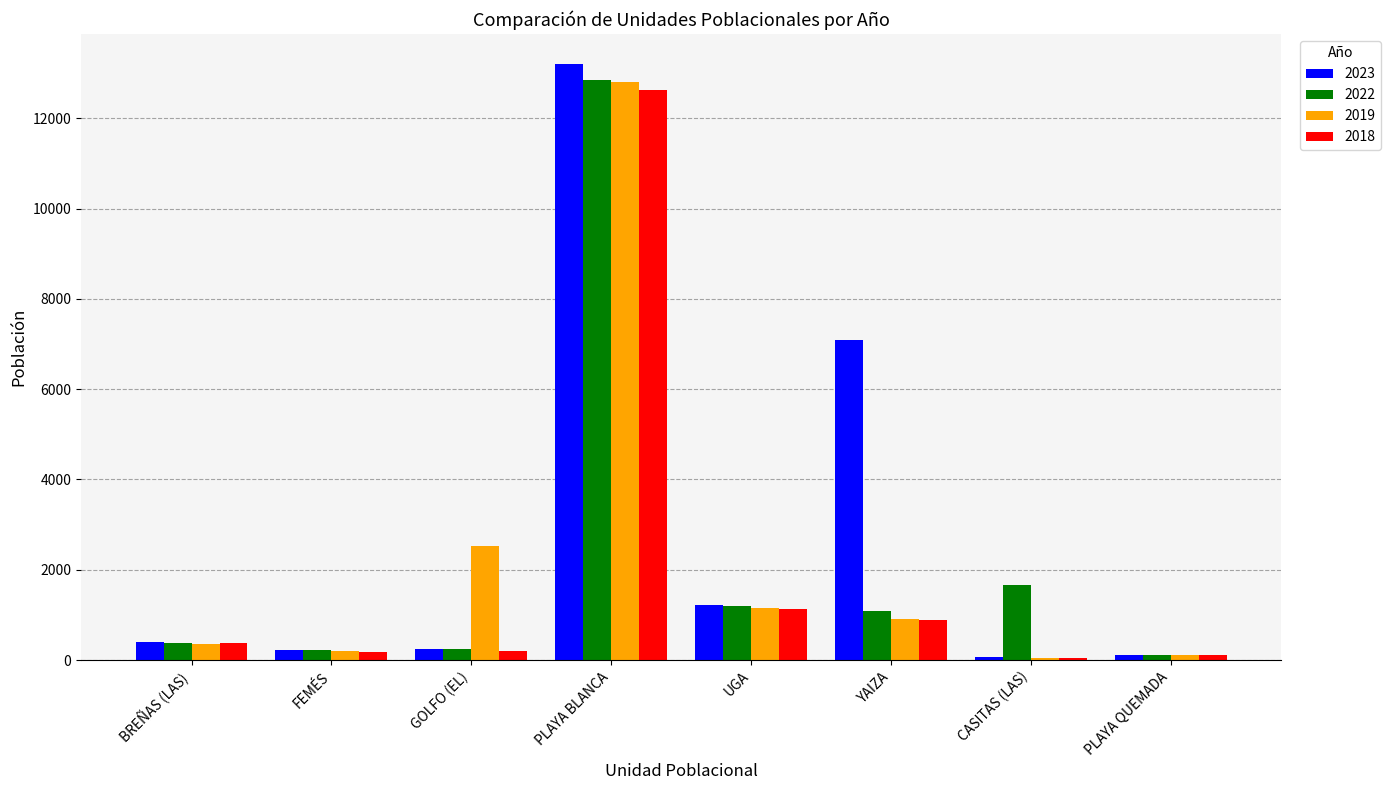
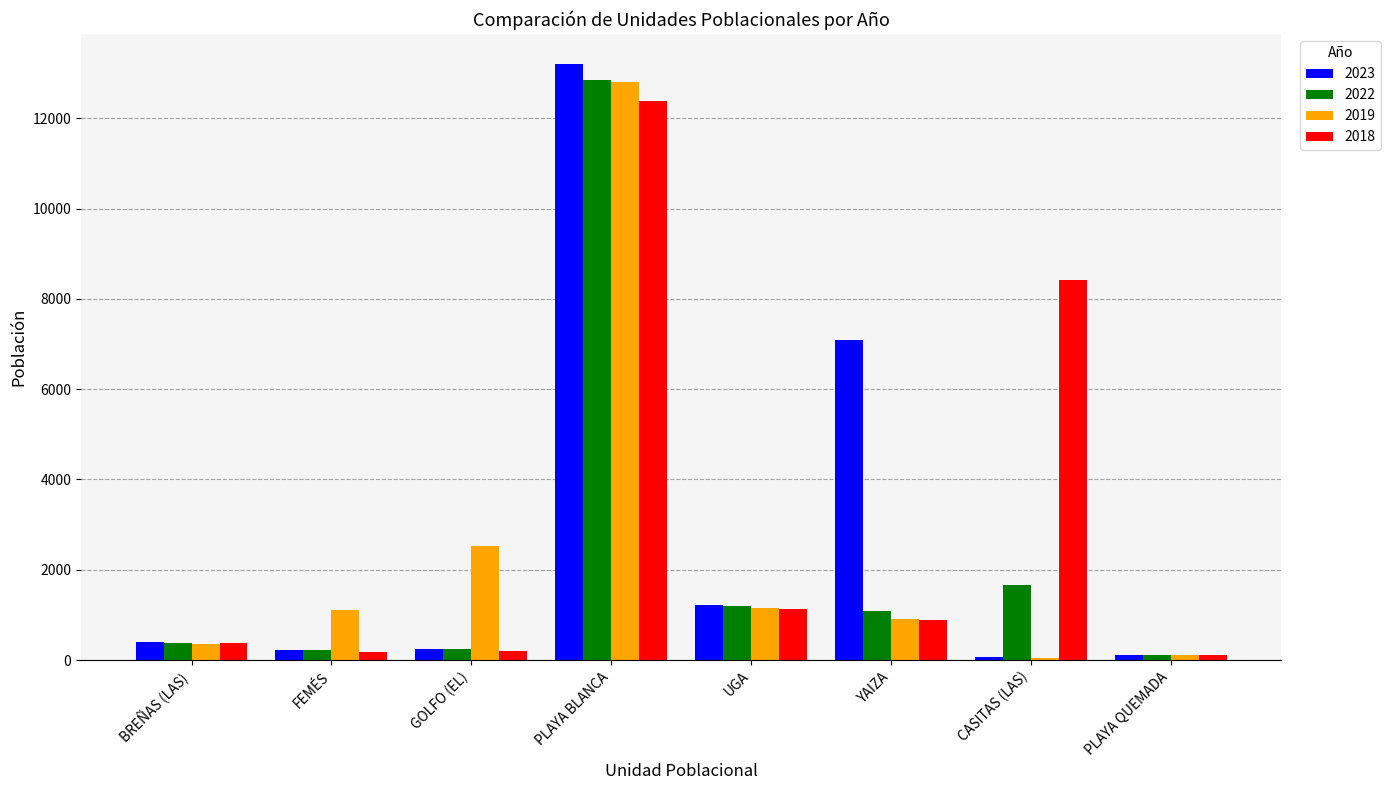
  {
    "2023": {
      "BREÑAS (LAS)": 400,
      "FEMÉS": 200,
      "GOLFO (EL)": 300,
      "PLAYA BLANCA": 13200,
      "UGA": 1200,
      "YAIZA": 7100,
      "CASITAS (LAS)": 100,
      "PLAYA QUEMADA": 100
    },
    "2022": {
      "BREÑAS (LAS)": 400,
      "FEMÉS": 200,
      "GOLFO (EL)": 300,
      "PLAYA BLANCA": 12800,
      "UGA": 1200,
      "YAIZA": 1100,
      "CASITAS (LAS)": 1700,
      "PLAYA QUEMADA": 100
    },
    "2019": {
      "BREÑAS (LAS)": 400,
-     "FEMÉS": 200,
+     "FEMÉS": 1100,
      "GOLFO (EL)": 2500,
      "PLAYA BLANCA": 12800,
      "UGA": 1200,
      "YAIZA": 900,
      "CASITAS (LAS)": 100,
      "PLAYA QUEMADA": 100
    },
    "2018": {
      "BREÑAS (LAS)": 400,
      "FEMÉS": 200,
      "GOLFO (EL)": 200,
-     "PLAYA BLANCA": 12600,
+     "PLAYA BLANCA": 12400,
      "UGA": 1100,
      "YAIZA": 900,
-     "CASITAS (LAS)": 100,
+     "CASITAS (LAS)": 8400,
      "PLAYA QUEMADA": 100
    }
  }
